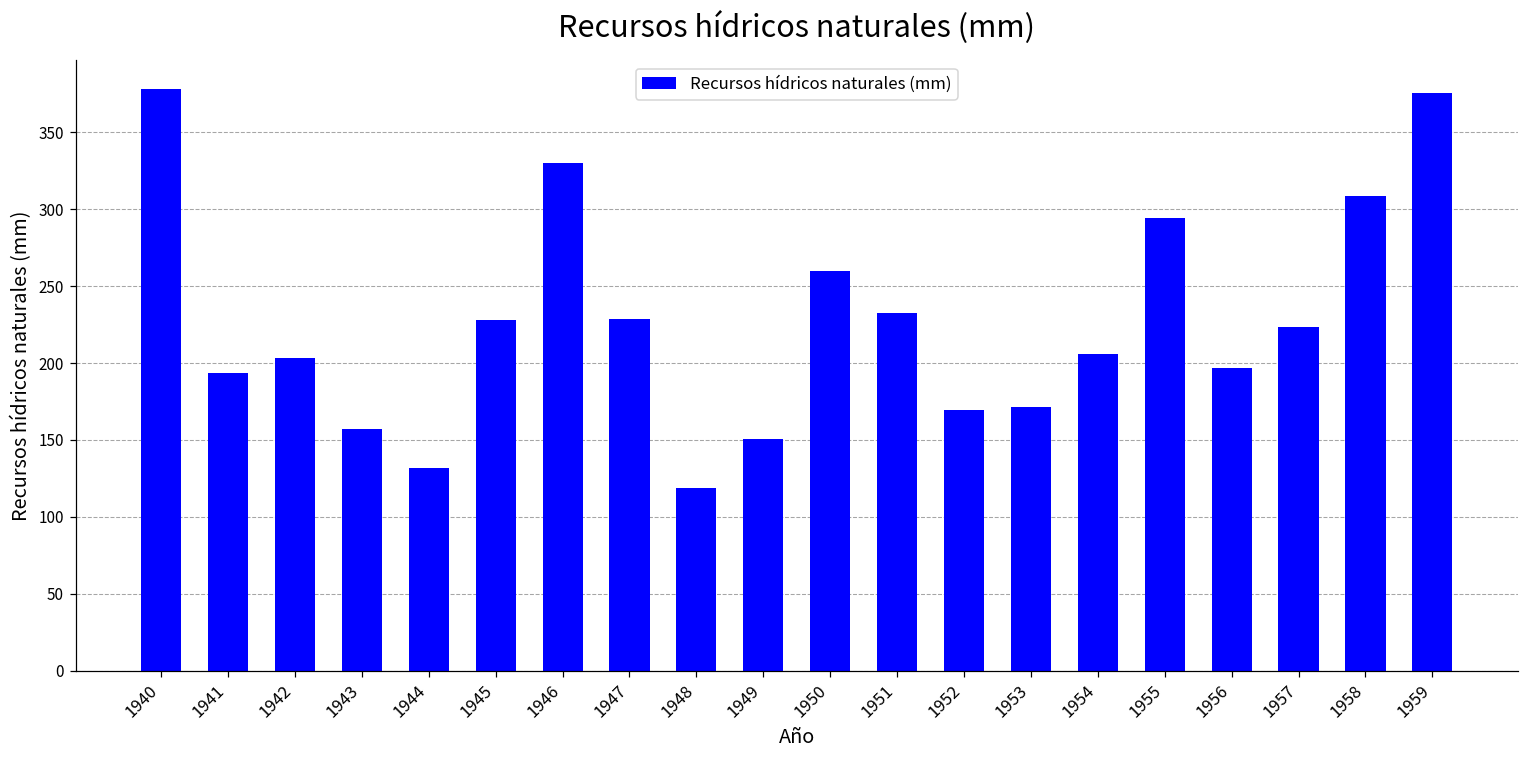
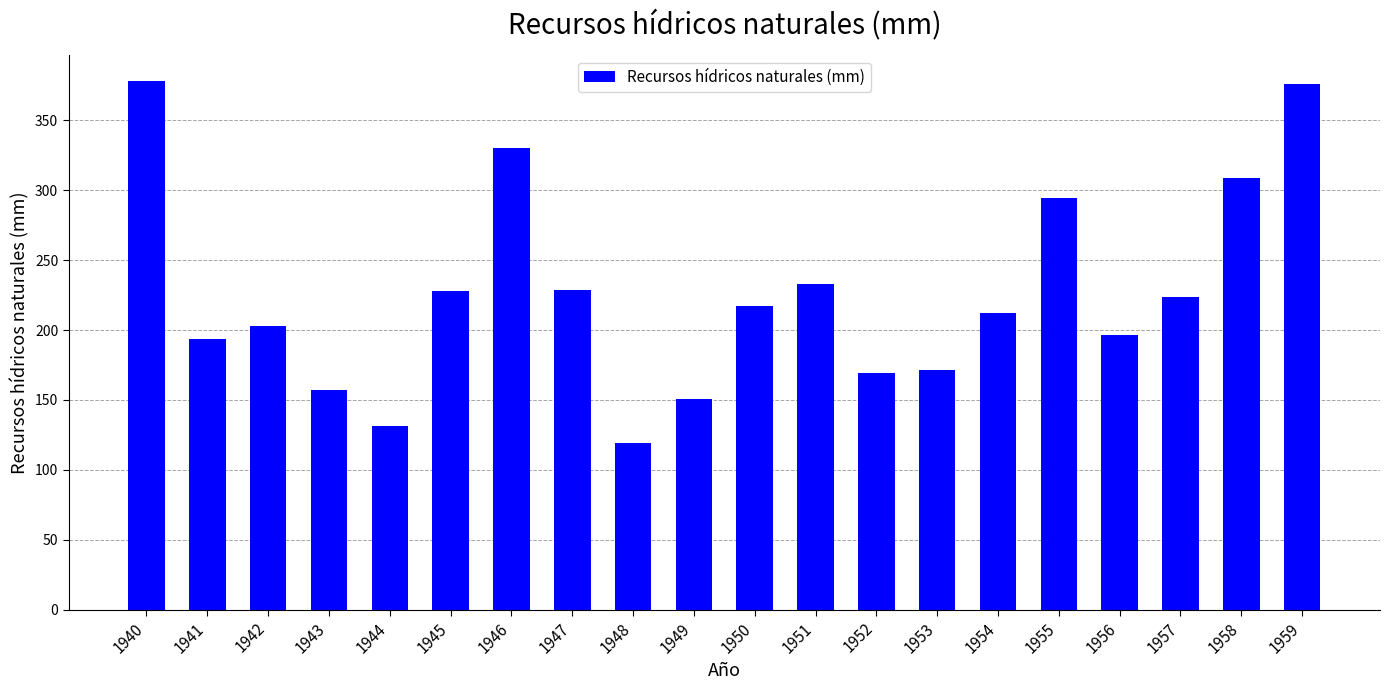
  {
    "1940": 378,
    "1941": 193,
    "1942": 203,
    "1943": 157,
    "1944": 132,
    "1945": 228,
    "1946": 330,
    "1947": 228,
    "1948": 119,
    "1949": 151,
-   "1950": 260,
+   "1950": 217,
    "1951": 233,
    "1952": 170,
    "1953": 172,
-   "1954": 206,
+   "1954": 212,
    "1955": 294,
    "1956": 197,
    "1957": 223,
    "1958": 309,
    "1959": 376
  }
